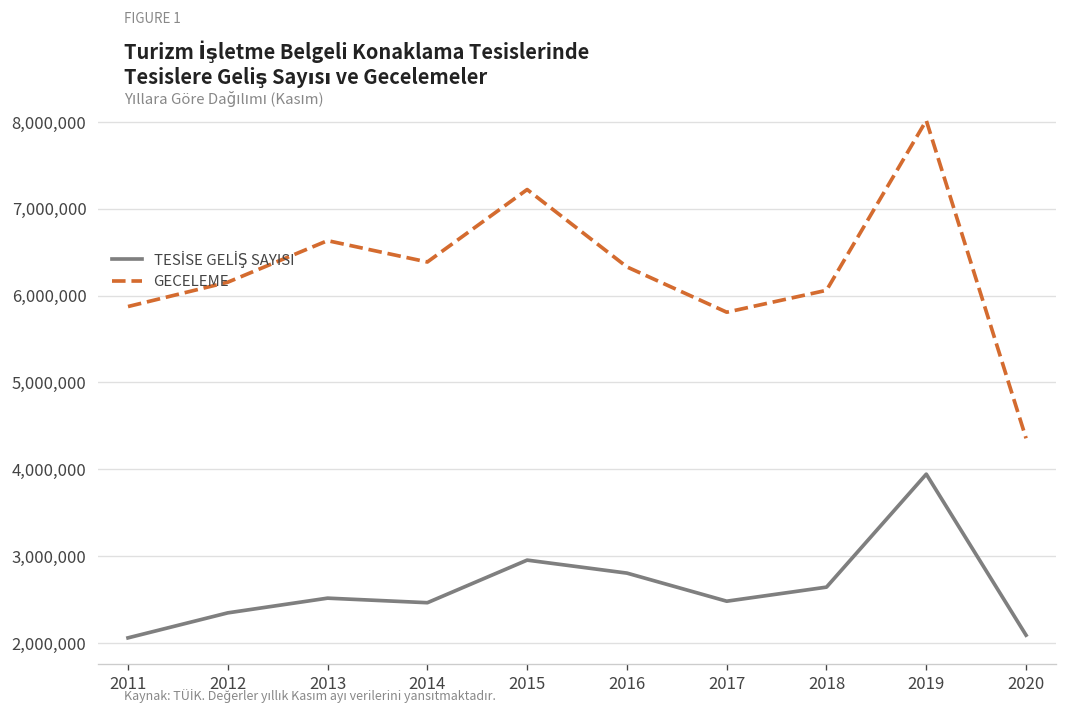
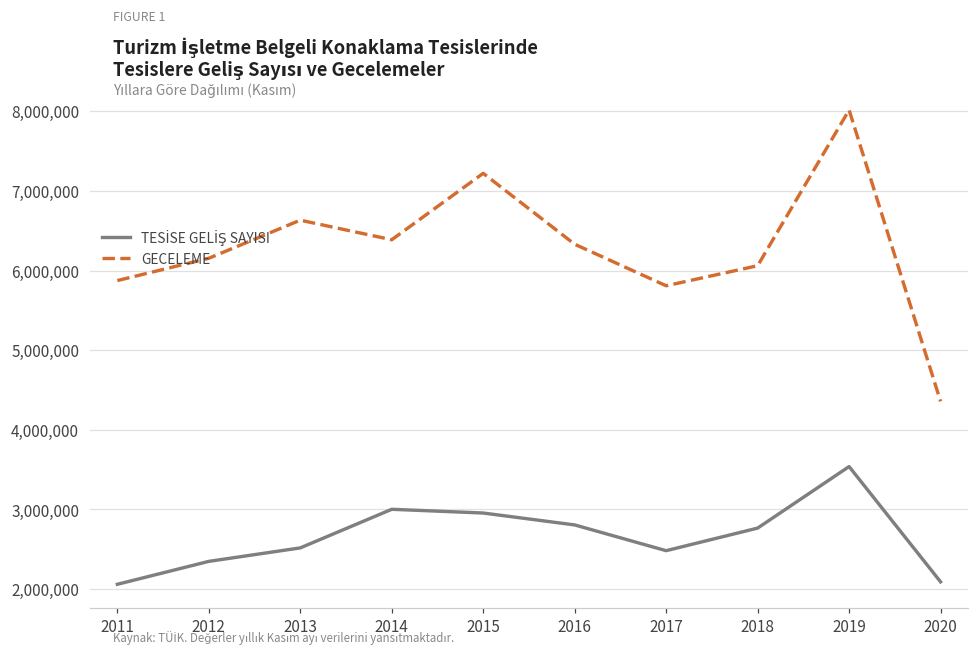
  {
    "TESİSE GELİŞ SAYISI": {
      "2011": "2,100,000",
      "2012": "2,300,000",
      "2013": "2,500,000",
-     "2014": "2,500,000",
+     "2014": "3,000,000",
      "2015": "3,000,000",
      "2016": "2,800,000",
      "2017": "2,500,000",
-     "2018": "2,600,000",
-     "2019": "3,900,000",
+     "2018": "2,800,000",
+     "2019": "3,500,000",
      "2020": "2,100,000"
    },
    "GECELEME": {
      "2011": "5,900,000",
      "2012": "6,200,000",
      "2013": "6,600,000",
      "2014": "6,400,000",
      "2015": "7,200,000",
      "2016": "6,300,000",
      "2017": "5,800,000",
      "2018": "6,100,000",
      "2019": "8,000,000",
      "2020": "4,400,000"
    }
  }
